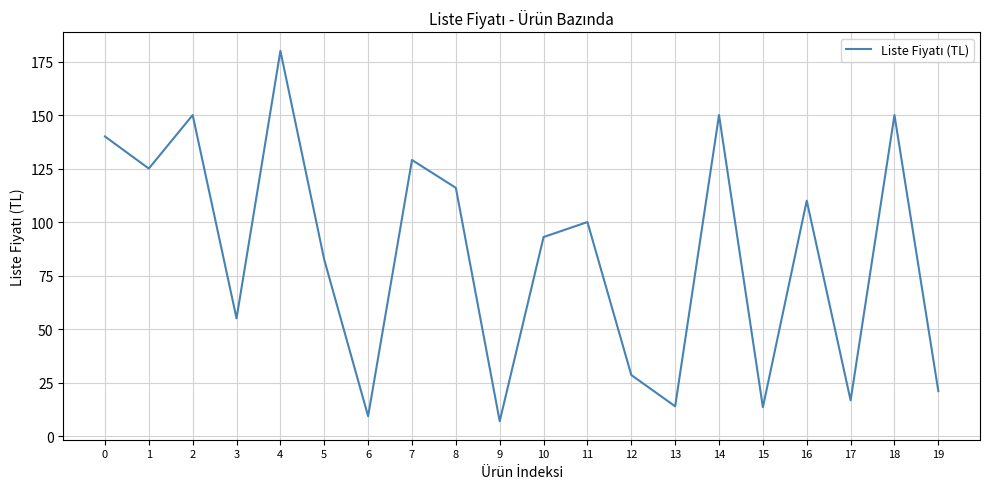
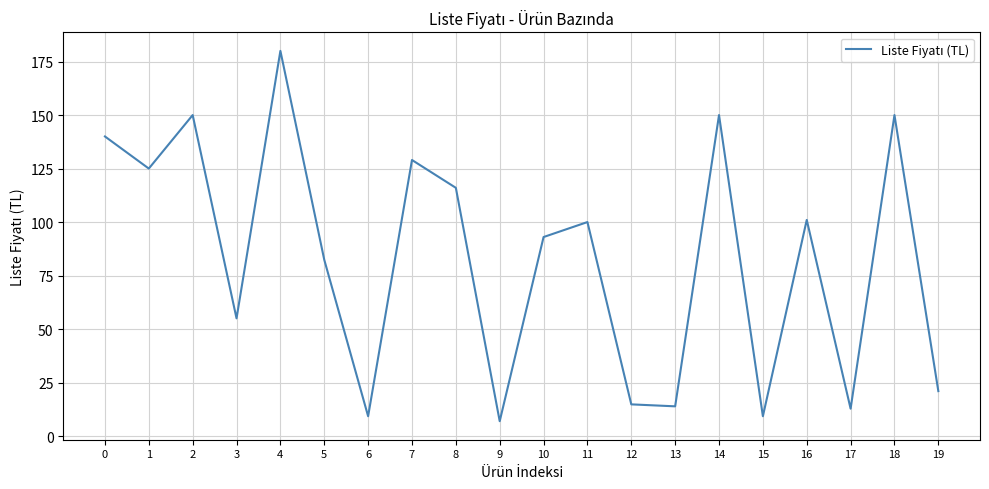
  {
    "0": 140,
    "1": 125,
    "2": 150,
    "3": 55,
    "4": 180,
    "5": 82,
    "6": 9,
    "7": 129,
    "8": 116,
    "9": 7,
    "10": 93,
    "11": 100,
-   "12": 29,
+   "12": 15,
    "13": 14,
    "14": 150,
-   "15": 13,
-   "16": 110,
-   "17": 17,
+   "15": 9,
+   "16": 101,
+   "17": 13,
    "18": 150,
    "19": 21
  }
